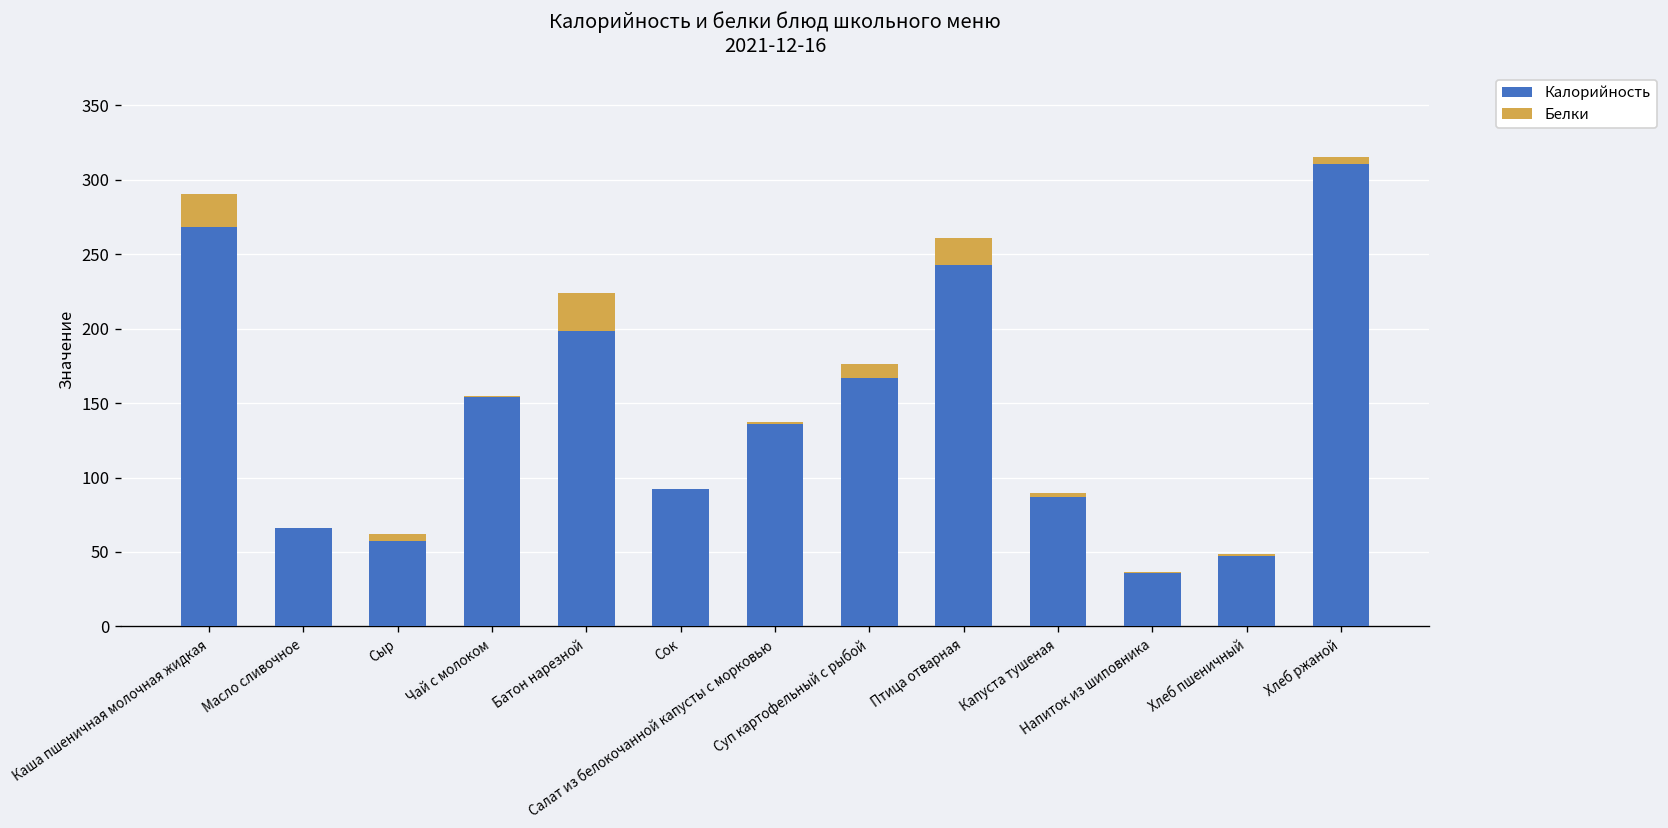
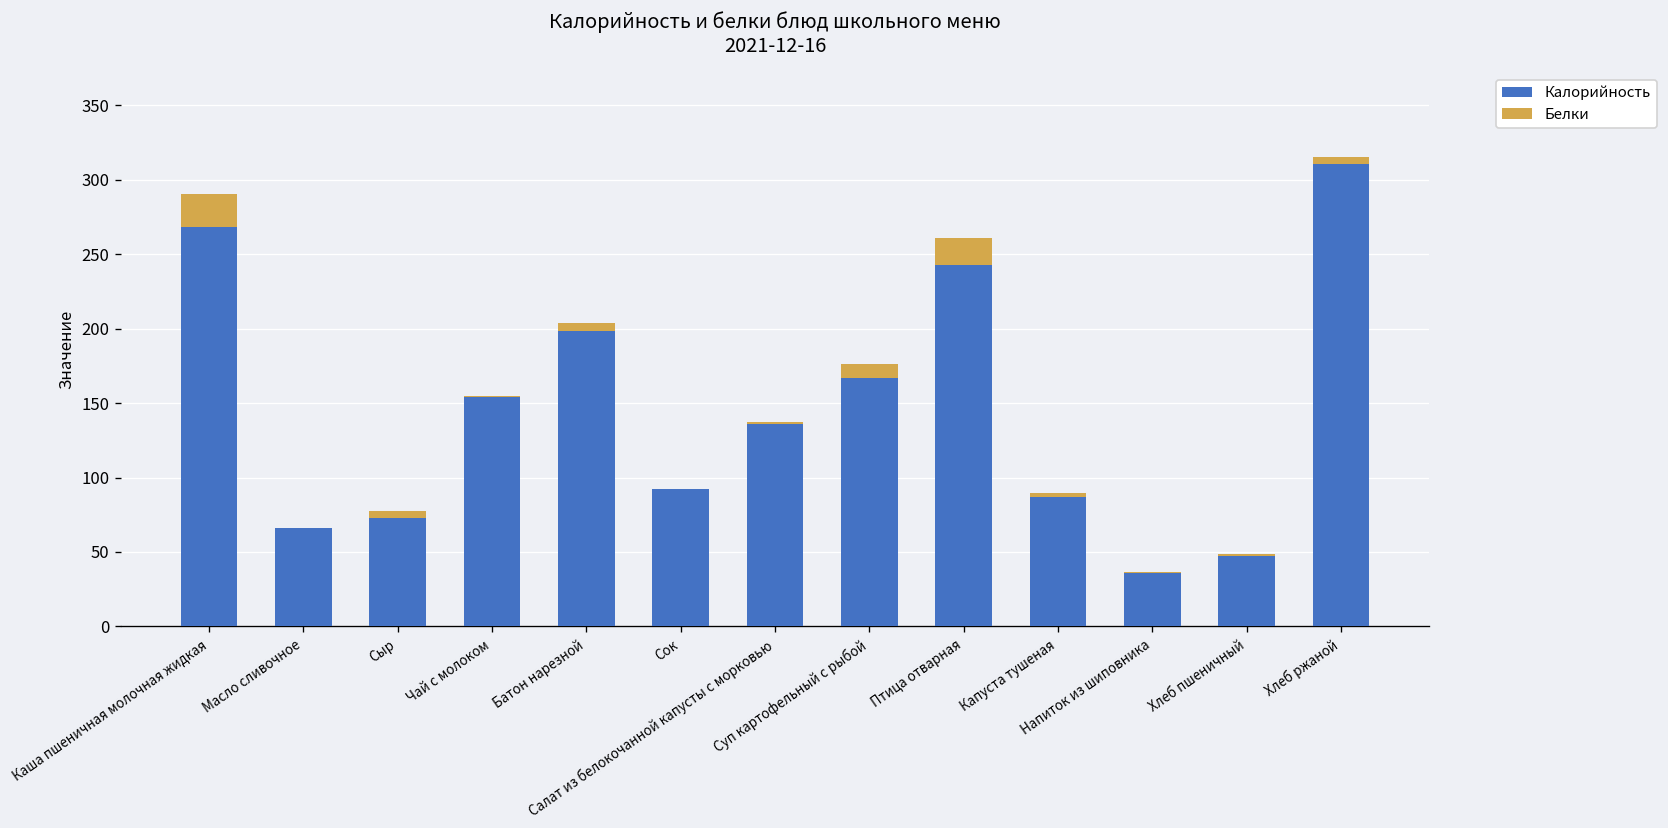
  {
    "Калорийность": {
      "Каша пшеничная молочная жидкая": 268,
      "Масло сливочное": 66,
-     "Сыр": 57,
+     "Сыр": 73,
      "Чай с молоком": 154,
      "Батон нарезной": 199,
      "Сок": 92,
      "Салат из белокочанной капусты с морковью": 136,
      "Суп картофельный с рыбой": 167,
      "Птица отварная": 243,
      "Капуста тушеная": 87,
      "Напиток из шиповника": 36,
      "Хлеб пшеничный": 47,
      "Хлеб ржаной": 311
    },
    "Белки": {
      "Каша пшеничная молочная жидкая": 23,
      "Сыр": 5,
-     "Батон нарезной": 25,
+     "Батон нарезной": 5,
      "Суп картофельный с рыбой": 9,
      "Птица отварная": 18,
      "Капуста тушеная": 3,
      "Хлеб ржаной": 5
    }
  }
